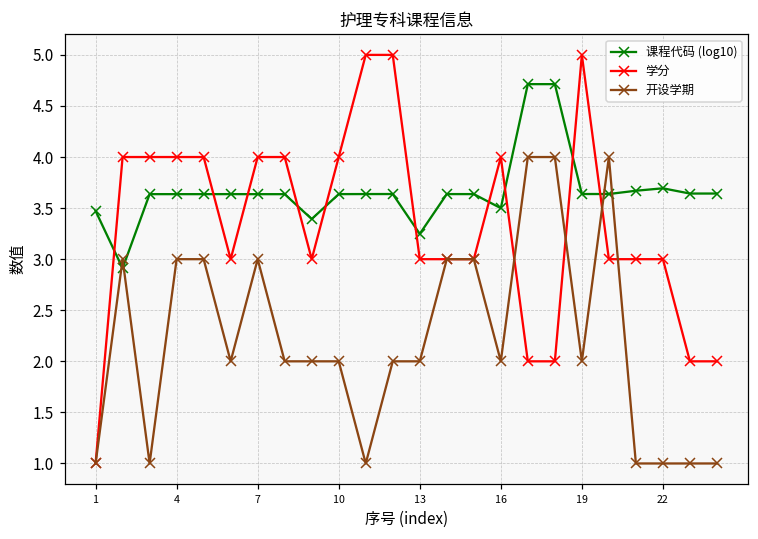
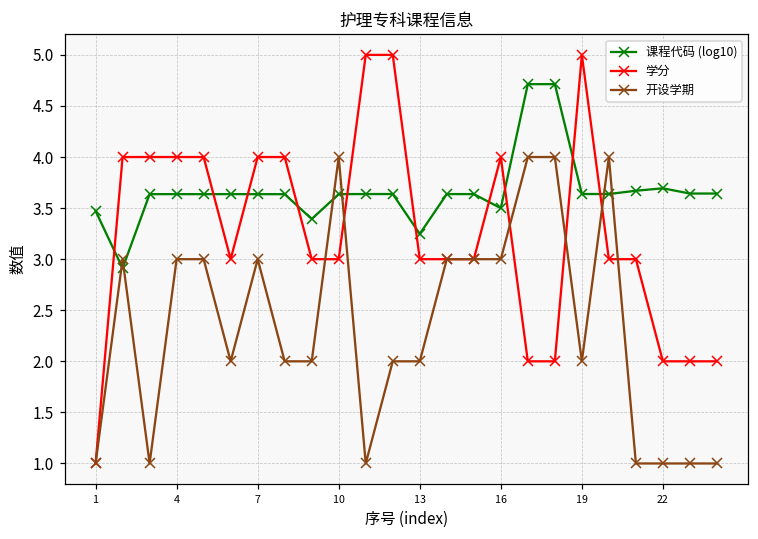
  {
    "课程代码 (log10)": {
      "1": 3.5,
      "4": 3.6,
      "7": 3.6,
      "10": 3.6,
      "13": 3.2,
      "16": 3.5,
      "19": 3.6,
      "22": 3.7
    },
    "学分": {
      "4": 4,
      "7": 4,
-     "10": 4,
+     "10": 3,
      "13": 3,
      "16": 4,
      "19": 5,
-     "22": 3
+     "22": 2
    },
    "开设学期": {
      "4": 3,
      "7": 3,
-     "10": 2,
+     "10": 4,
      "13": 2,
-     "16": 2,
+     "16": 3,
      "19": 2,
      "22": 1
    }
  }
